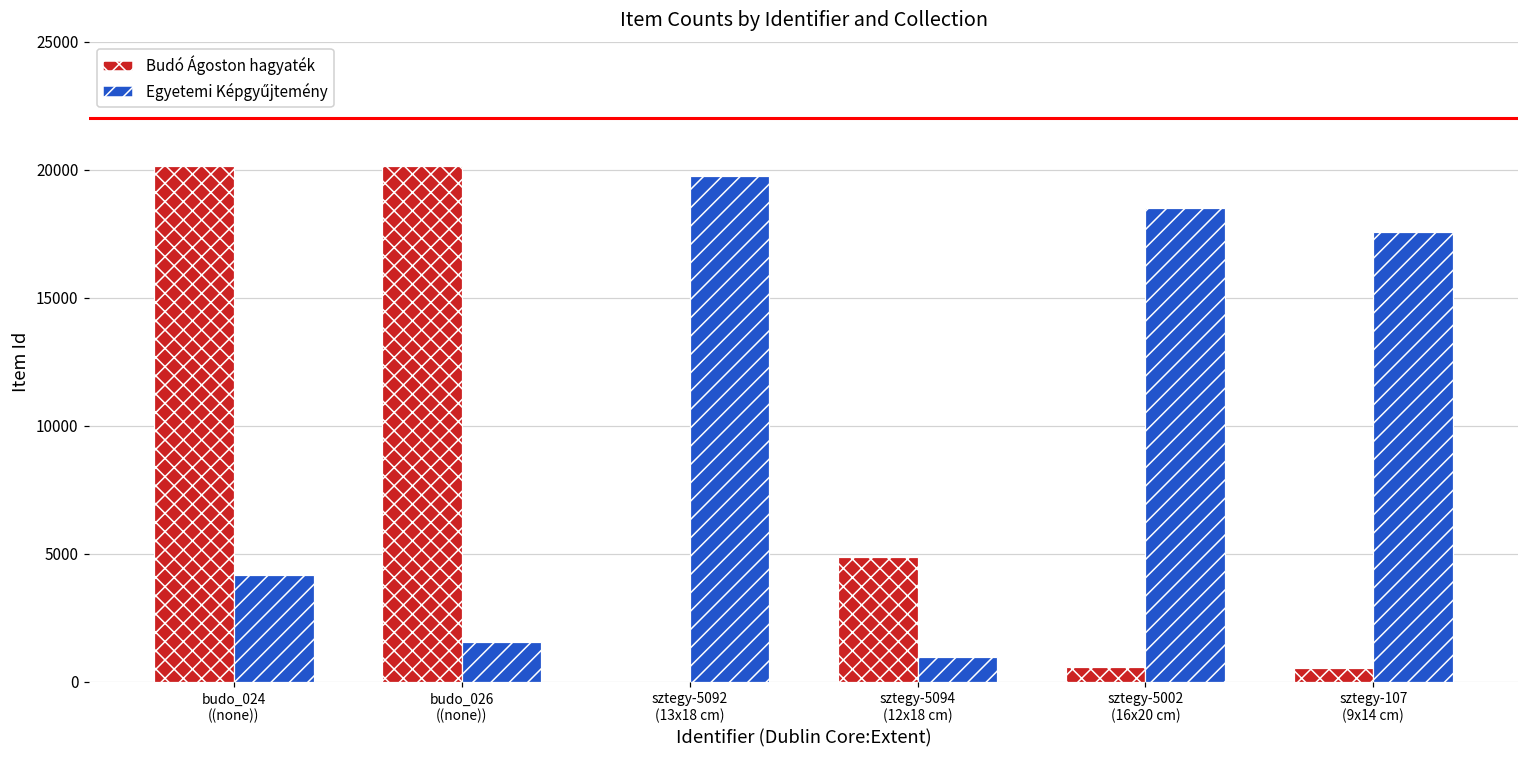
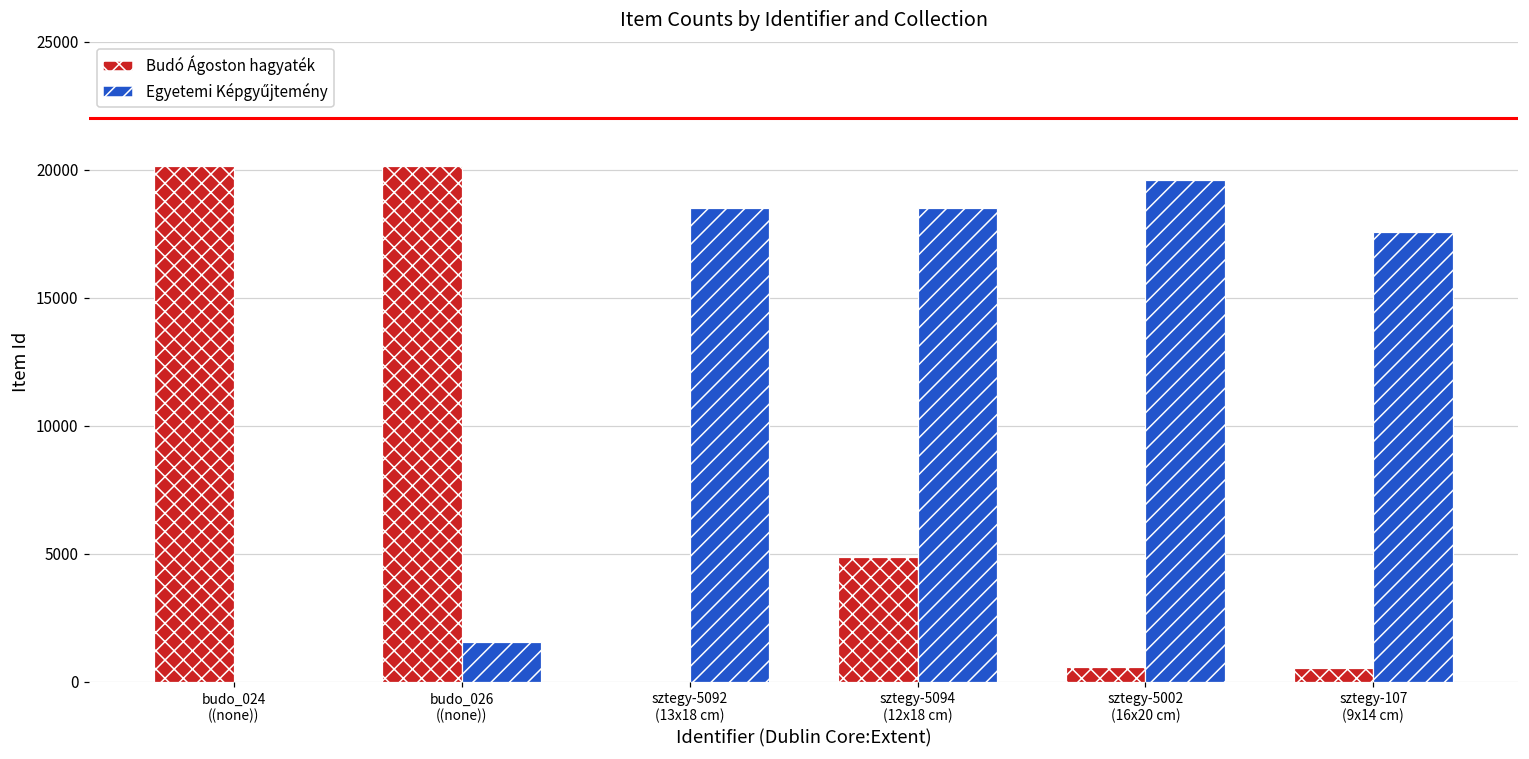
  {
    "Budó Ágoston hagyaték": {
      "budo_024 ((none))": 20100,
      "budo_026 ((none))": 20100,
      "sztegy-5092 (13x18 cm)": 0,
      "sztegy-5094 (12x18 cm)": 4900,
      "sztegy-5002 (16x20 cm)": 600,
      "sztegy-107 (9x14 cm)": 500
    },
    "Egyetemi Képgyűjtemény": {
-     "budo_024 ((none))": 4200,
+     "budo_024 ((none))": 0,
      "budo_026 ((none))": 1500,
-     "sztegy-5092 (13x18 cm)": 19800,
-     "sztegy-5094 (12x18 cm)": 1000,
-     "sztegy-5002 (16x20 cm)": 18500,
+     "sztegy-5092 (13x18 cm)": 18500,
+     "sztegy-5094 (12x18 cm)": 18500,
+     "sztegy-5002 (16x20 cm)": 19600,
      "sztegy-107 (9x14 cm)": 17500
    }
  }
